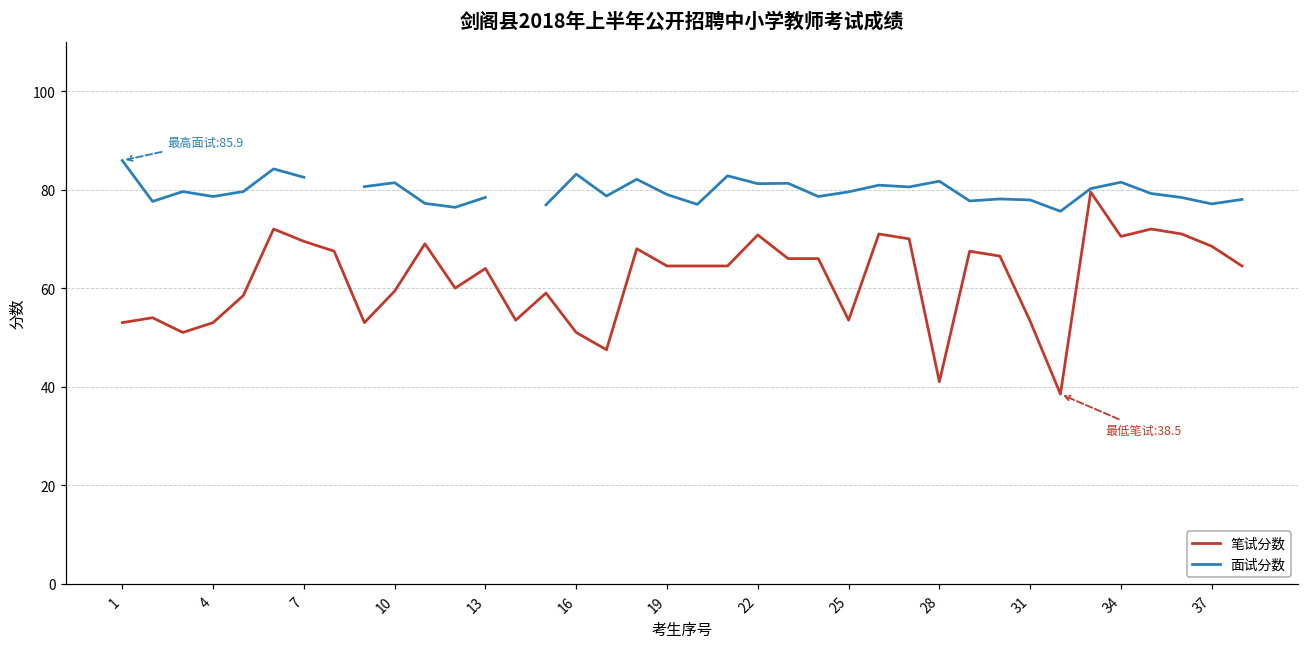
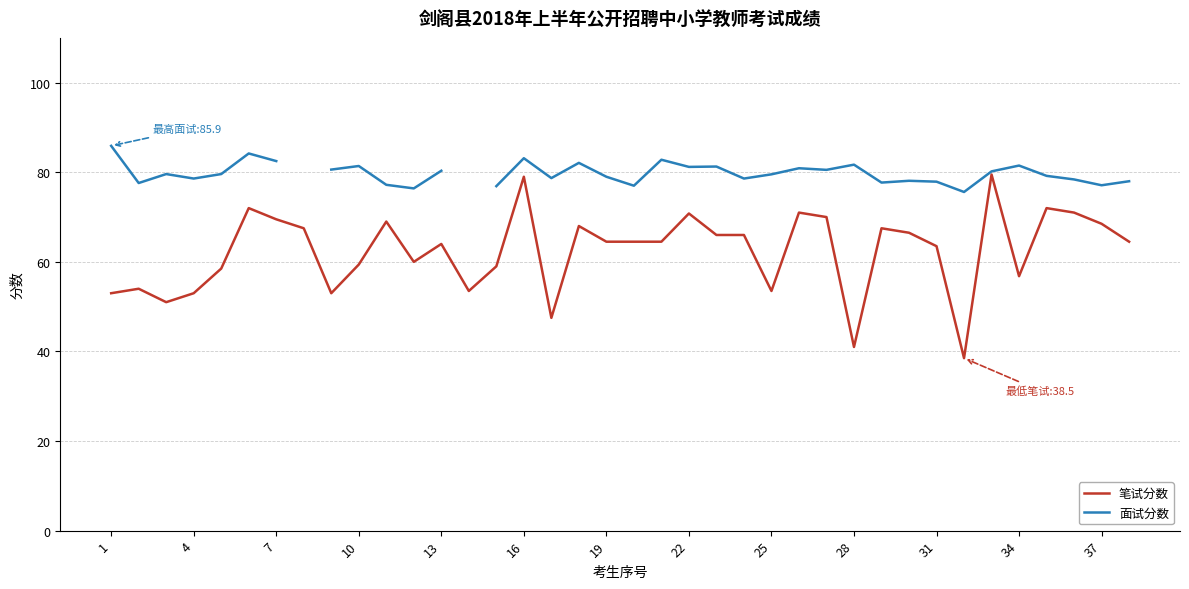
  {
    "笔试分数": {
      "1": 53,
      "4": 53,
      "7": 70,
      "10": 59,
      "13": 64,
-     "16": 51,
+     "16": 79,
      "19": 65,
      "22": 71,
      "25": 54,
      "28": 41,
-     "31": 53,
-     "34": 71,
+     "31": 64,
+     "34": 57,
      "37": 69
    },
    "面试分数": {
      "7": 83,
-     "13": 78
+     "13": 80
    }
  }
